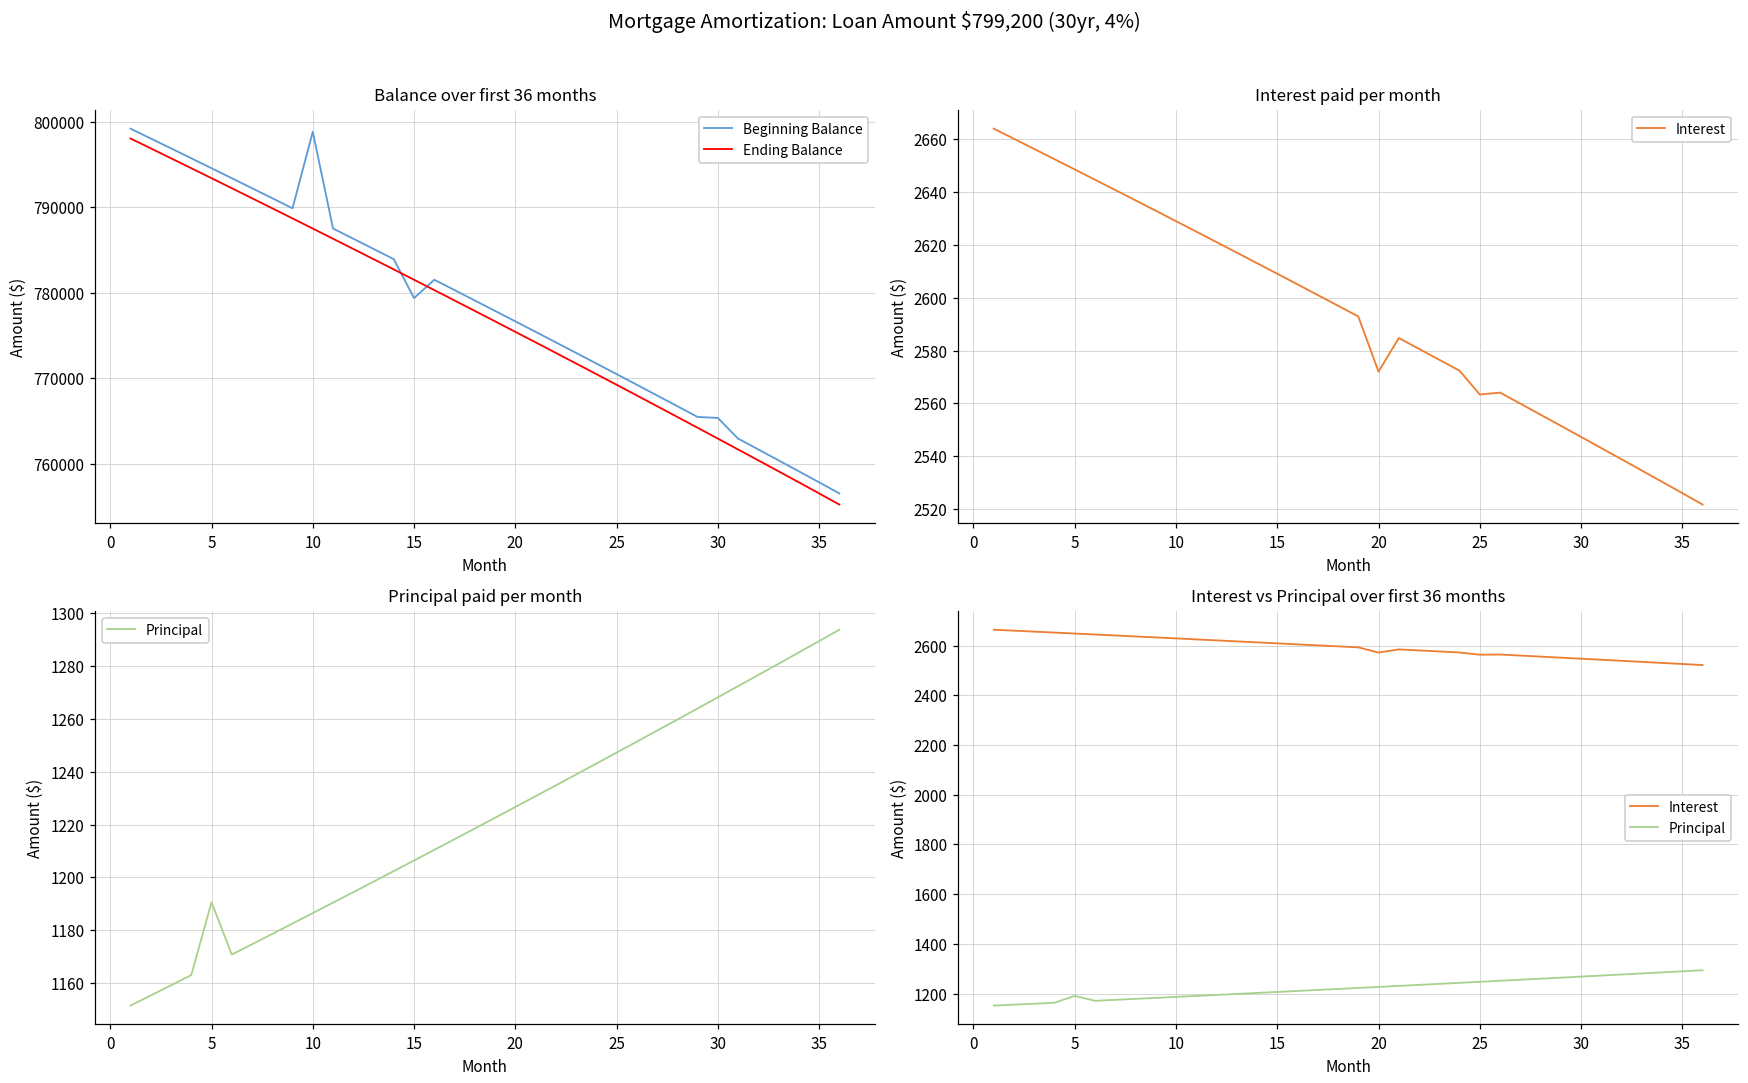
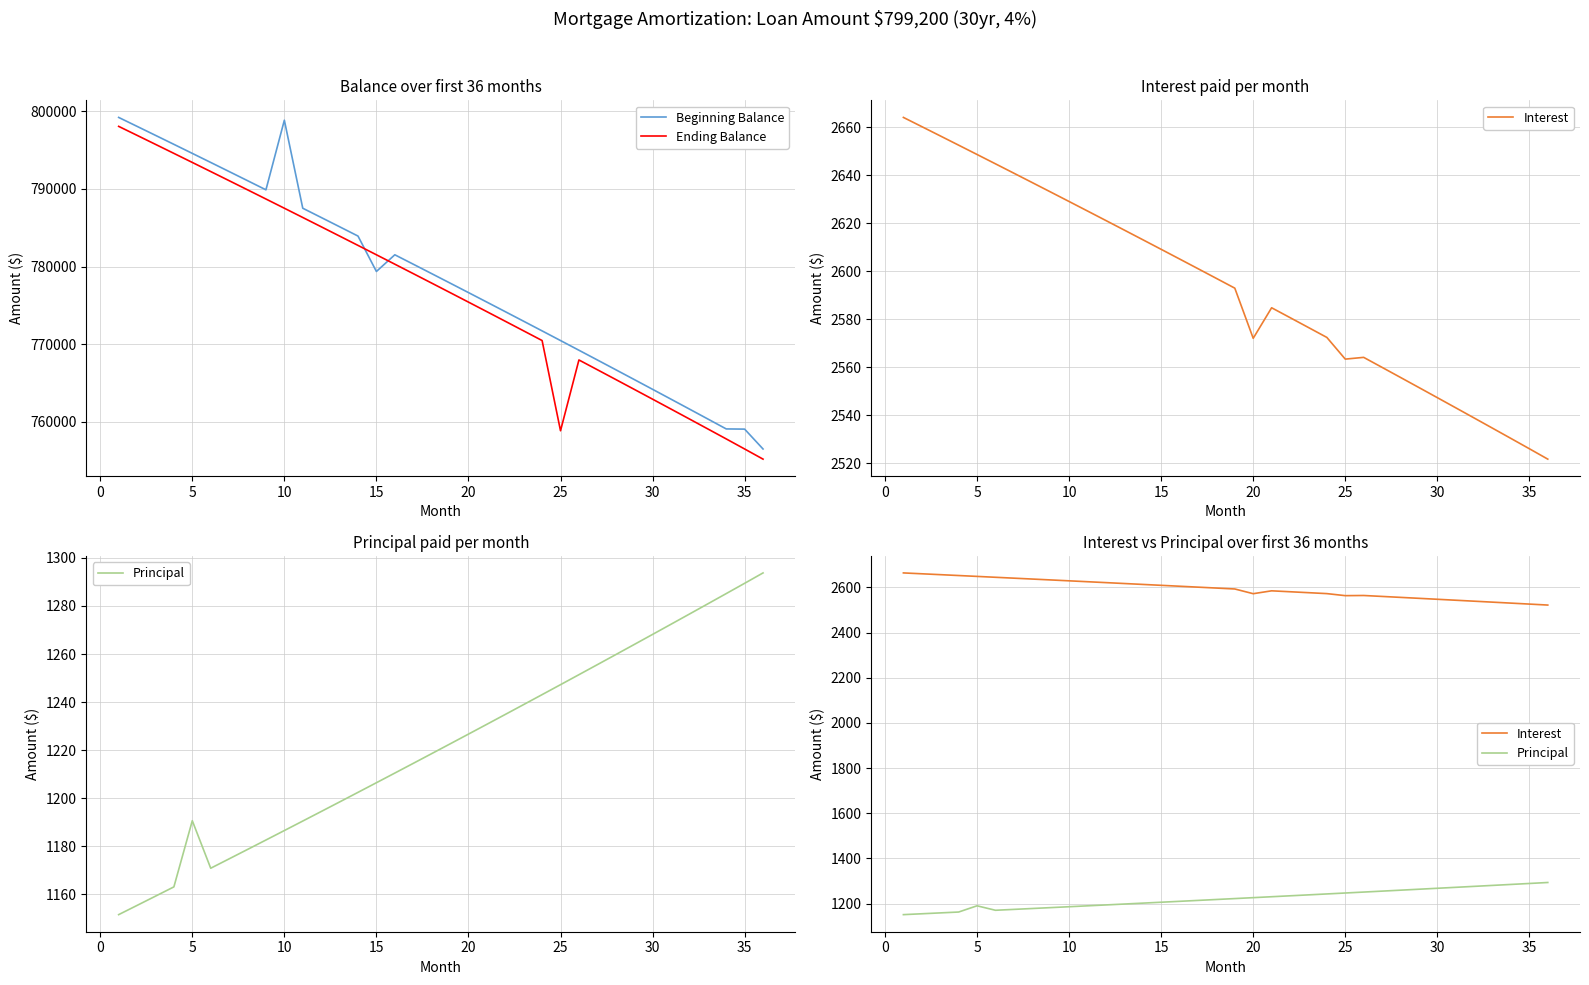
  {
    "Balance over first 36 months": {
      "Beginning Balance": {
        "5": 795000,
        "10": 799000,
        "15": 779000,
        "20": 777000,
        "25": 770000,
-       "30": 765000,
-       "35": 758000
+       "30": 764000,
+       "35": 759000
      },
      "Ending Balance": {
        "5": 793000,
        "10": 788000,
        "15": 782000,
        "20": 775000,
-       "25": 769000,
+       "25": 759000,
        "30": 763000,
        "35": 757000
      }
    },
    "Interest paid per month": {
      "5": 2649,
      "10": 2629,
      "15": 2609,
      "20": 2572,
      "25": 2563,
      "30": 2547,
      "35": 2526
    },
    "Principal paid per month": {
      "5": 1191,
      "10": 1187,
      "15": 1206,
      "20": 1227,
      "25": 1247,
      "30": 1268,
      "35": 1289
    },
    "Interest vs Principal over first 36 months": {
      "Interest": {
        "5": 2650,
        "10": 2630,
        "15": 2610,
        "20": 2570,
        "25": 2560,
        "30": 2550,
        "35": 2530
      },
      "Principal": {
        "5": 1190,
        "10": 1190,
        "15": 1210,
        "20": 1230,
        "25": 1250,
        "30": 1270,
        "35": 1290
      }
    }
  }
